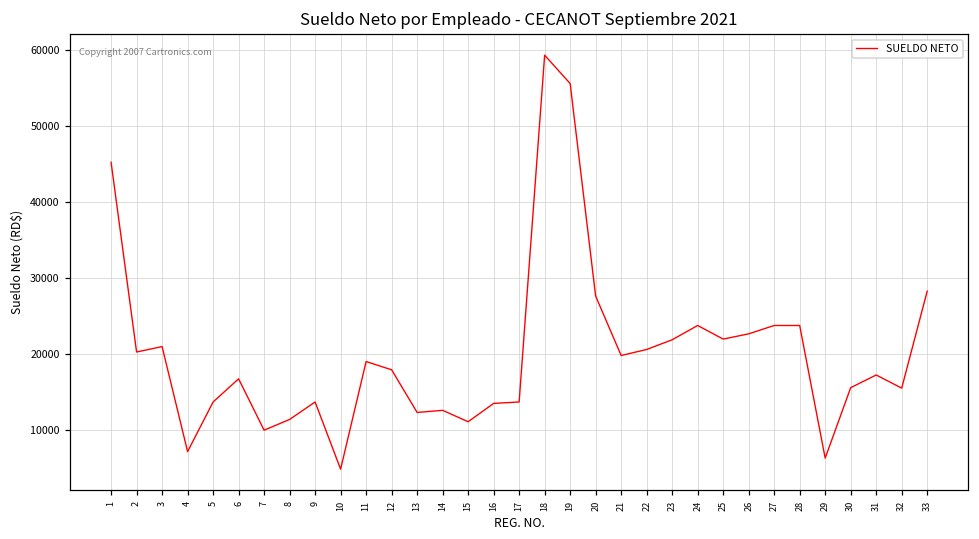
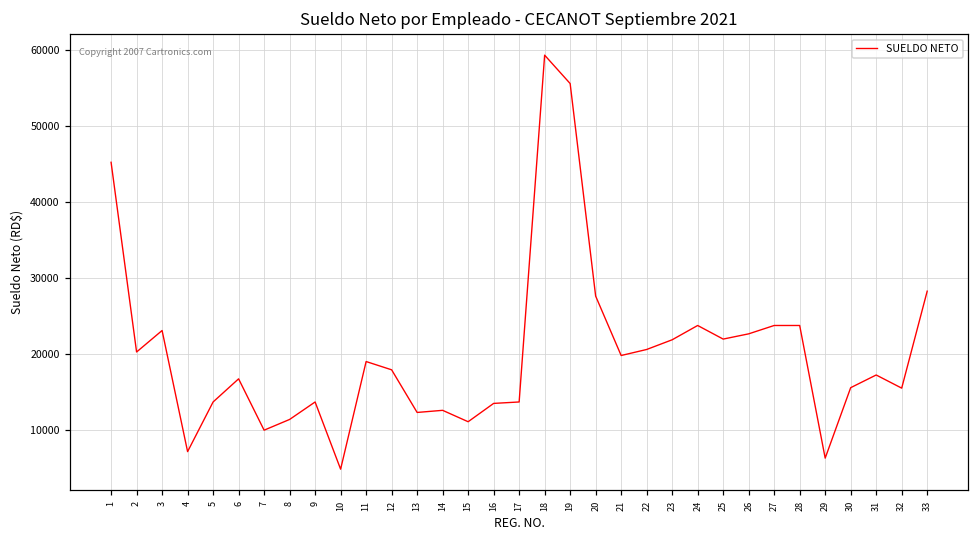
  {
    "1": 45000,
    "2": 20000,
-   "3": 21000,
+   "3": 23000,
    "4": 7000,
    "5": 14000,
    "6": 17000,
    "7": 10000,
    "8": 11000,
    "9": 14000,
    "10": 5000,
    "11": 19000,
    "12": 18000,
    "13": 12000,
    "14": 13000,
    "15": 11000,
    "16": 13000,
    "17": 14000,
    "18": 59000,
    "19": 56000,
    "20": 28000,
    "21": 20000,
    "22": 21000,
    "23": 22000,
    "24": 24000,
    "25": 22000,
    "26": 23000,
    "27": 24000,
    "28": 24000,
    "29": 6000,
    "30": 16000,
    "31": 17000,
    "32": 15000,
    "33": 28000
  }
